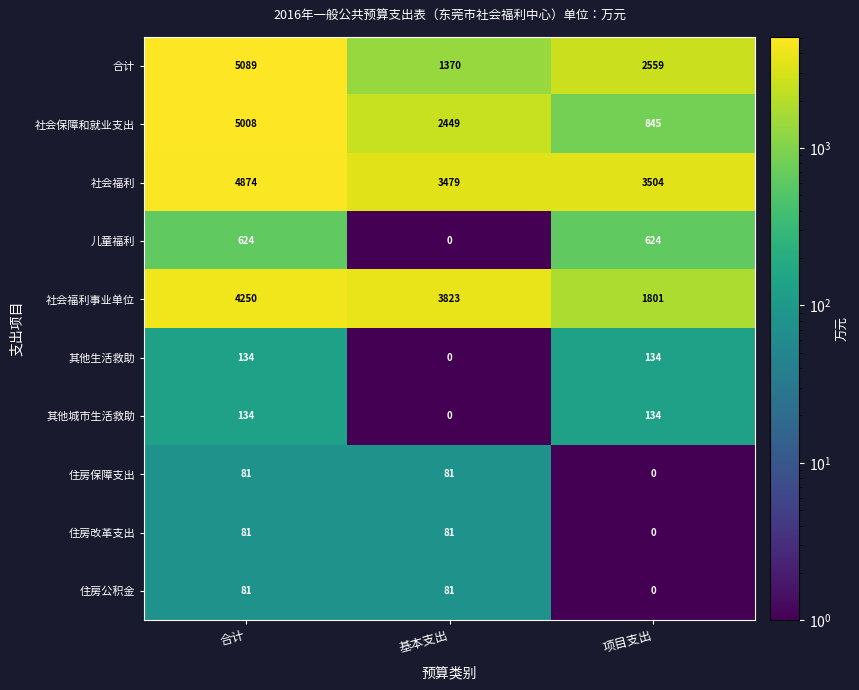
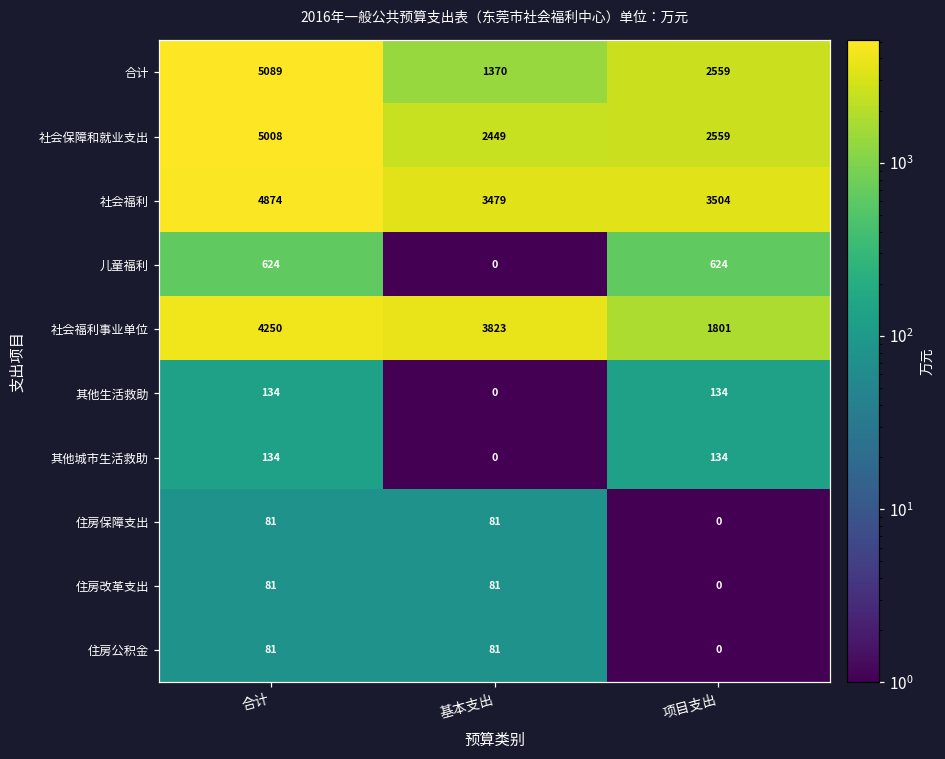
  {
    "合计": {
      "合计": 5089,
      "基本支出": 1370,
      "项目支出": 2559
    },
    "社会保障和就业支出": {
      "合计": 5008,
      "基本支出": 2449,
-     "项目支出": 845
+     "项目支出": 2559
    },
    "社会福利": {
      "合计": 4874,
      "基本支出": 3479,
      "项目支出": 3504
    },
    "儿童福利": {
      "合计": 624,
      "基本支出": 0,
      "项目支出": 624
    },
    "社会福利事业单位": {
      "合计": 4250,
      "基本支出": 3823,
      "项目支出": 1801
    },
    "其他生活救助": {
      "合计": 134,
      "基本支出": 0,
      "项目支出": 134
    },
    "其他城市生活救助": {
      "合计": 134,
      "基本支出": 0,
      "项目支出": 134
    },
    "住房保障支出": {
      "合计": 81,
      "基本支出": 81,
      "项目支出": 0
    },
    "住房改革支出": {
      "合计": 81,
      "基本支出": 81,
      "项目支出": 0
    },
    "住房公积金": {
      "合计": 81,
      "基本支出": 81,
      "项目支出": 0
    }
  }
